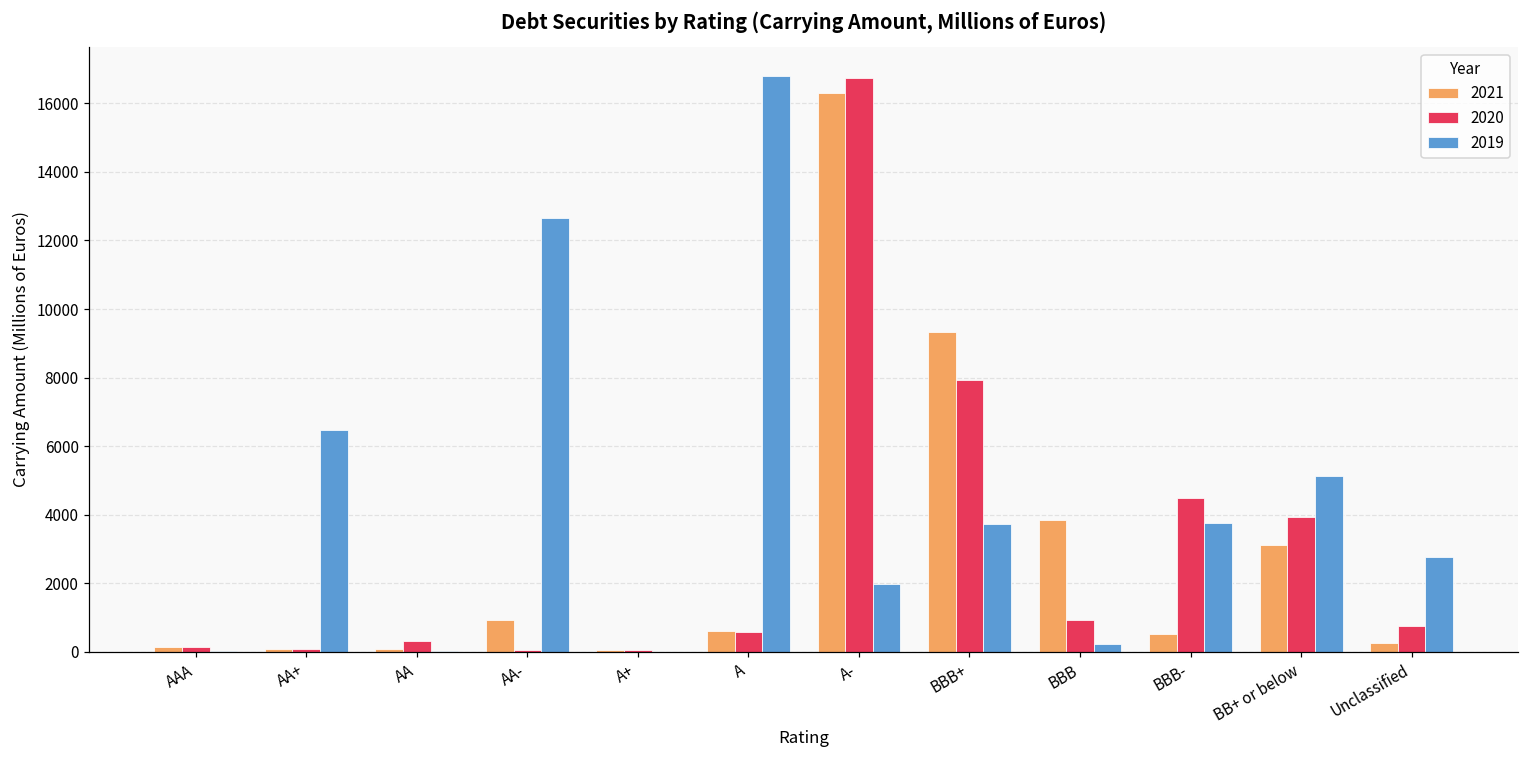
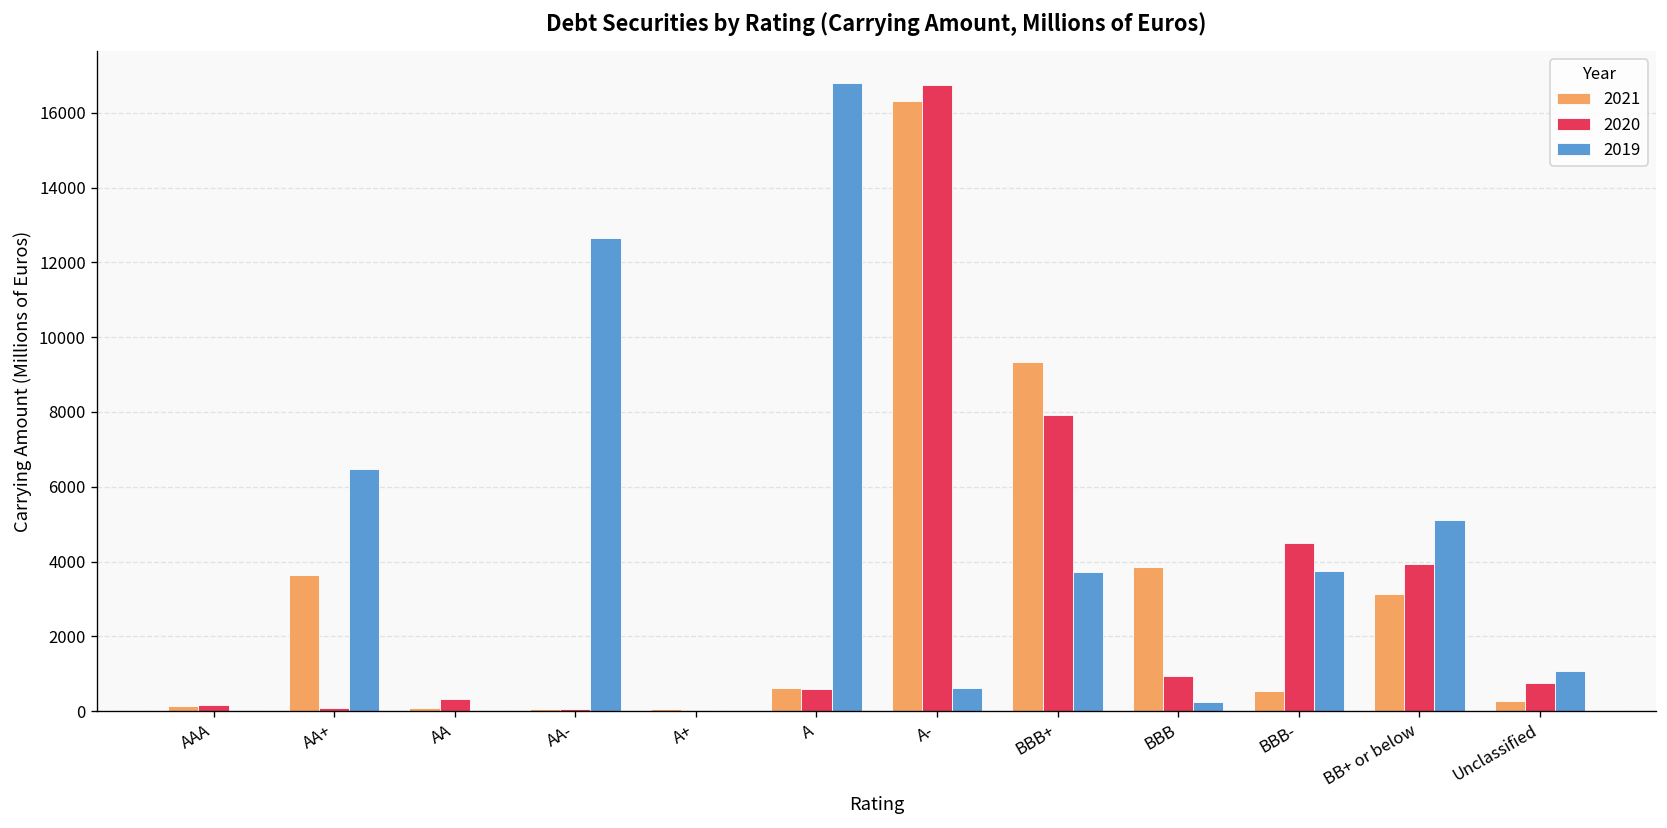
  {
    "2021": {
      "AAA": 100,
-     "AA+": 100,
-     "AA-": 900,
+     "AA+": 3600,
+     "AA-": 100,
      "A": 600,
      "A-": 16300,
      "BBB+": 9300,
      "BBB": 3900,
      "BBB-": 500,
      "BB+ or below": 3100,
      "Unclassified": 300
    },
    "2020": {
      "AAA": 200,
      "AA": 300,
      "A": 600,
      "A-": 16700,
      "BBB+": 7900,
      "BBB": 900,
      "BBB-": 4500,
      "BB+ or below": 3900,
      "Unclassified": 700
    },
    "2019": {
      "AA+": 6500,
      "AA-": 12600,
      "A+": 0,
      "A": 16800,
-     "A-": 2000,
+     "A-": 600,
      "BBB+": 3700,
      "BBB": 200,
      "BBB-": 3700,
      "BB+ or below": 5100,
-     "Unclassified": 2800
+     "Unclassified": 1100
    }
  }
